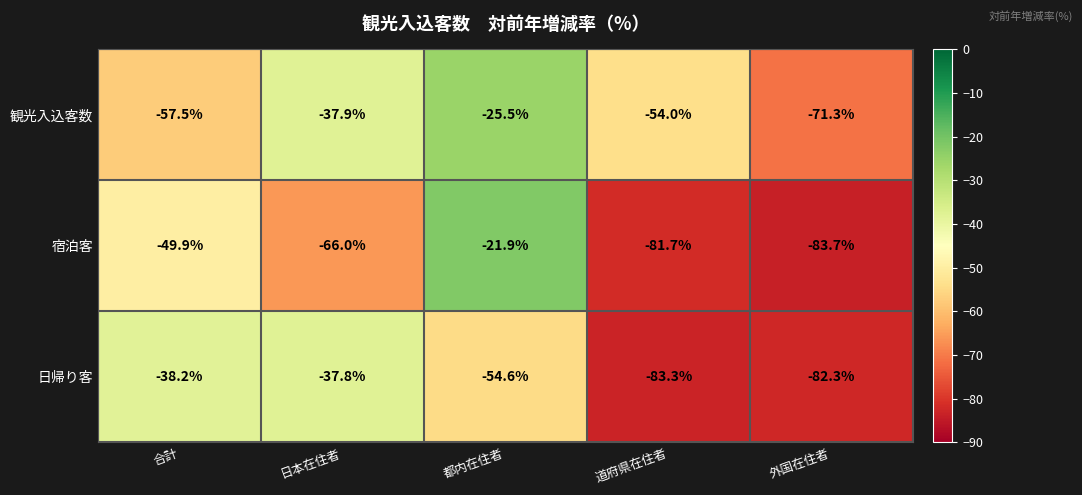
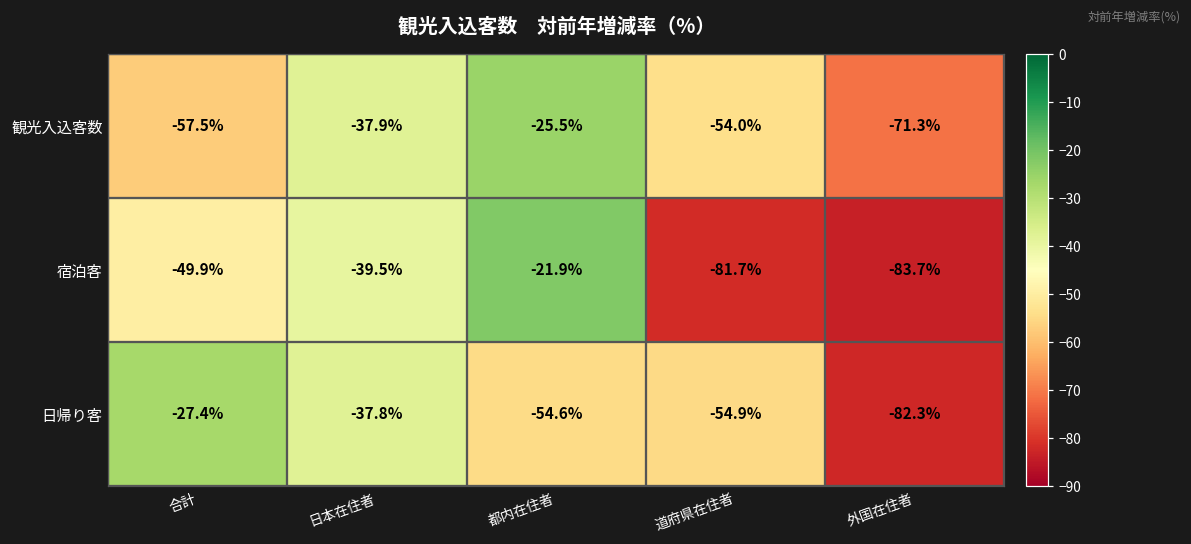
  {
    "観光入込客数": {
      "合計": "-57.5%",
      "日本在住者": "-37.9%",
      "都内在住者": "-25.5%",
      "道府県在住者": "-54.0%",
      "外国在住者": "-71.3%"
    },
    "宿泊客": {
      "合計": "-49.9%",
-     "日本在住者": "-66.0%",
+     "日本在住者": "-39.5%",
      "都内在住者": "-21.9%",
      "道府県在住者": "-81.7%",
      "外国在住者": "-83.7%"
    },
    "日帰り客": {
-     "合計": "-38.2%",
+     "合計": "-27.4%",
      "日本在住者": "-37.8%",
      "都内在住者": "-54.6%",
-     "道府県在住者": "-83.3%",
+     "道府県在住者": "-54.9%",
      "外国在住者": "-82.3%"
    }
  }
